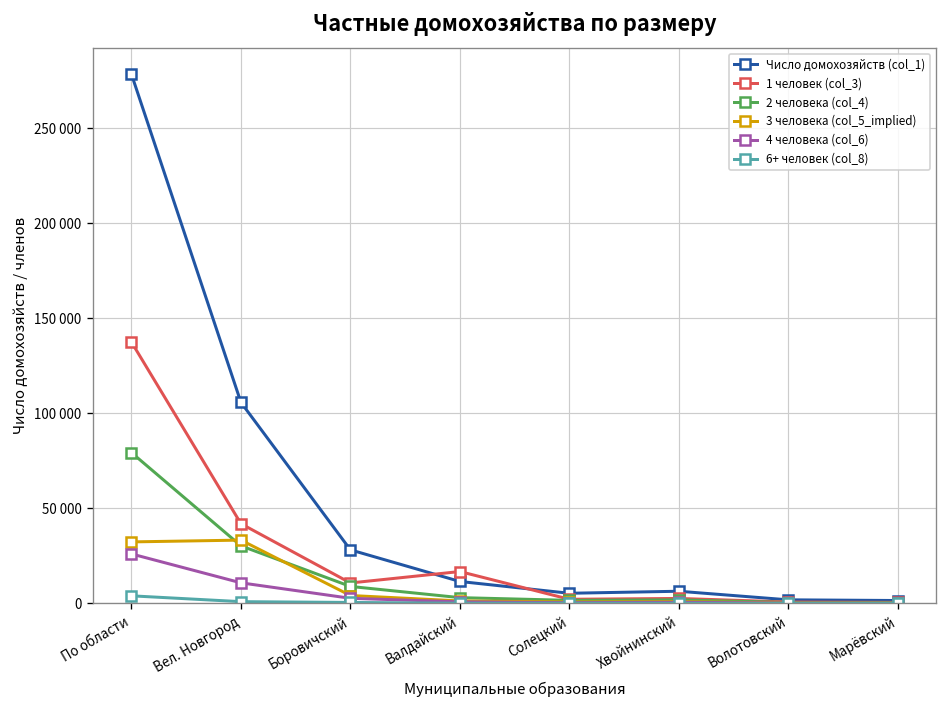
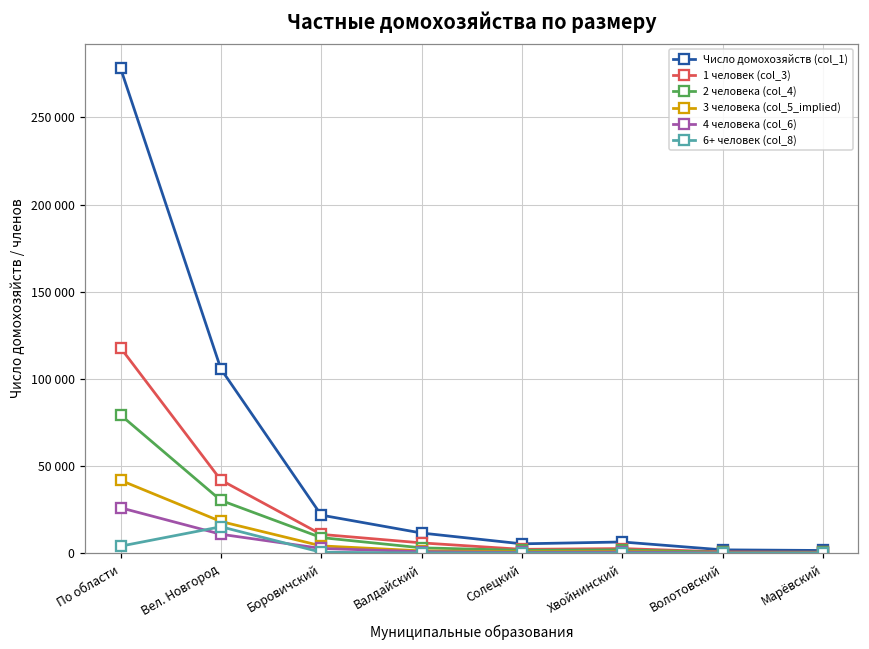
  {
    "Число домохозяйств (col_1)": {
      "По области": 278000,
      "Вел. Новгород": 106000,
-     "Боровичский": 28000,
+     "Боровичский": 22000,
      "Валдайский": 12000,
      "Солецкий": 5000,
      "Хвойнинский": 6000
    },
    "1 человек (col_3)": {
-     "По области": 137000,
+     "По области": 118000,
      "Вел. Новгород": 42000,
      "Боровичский": 11000,
-     "Валдайский": 17000
+     "Валдайский": 6000
    },
    "2 человека (col_4)": {
      "По области": 79000,
      "Вел. Новгород": 30000,
      "Боровичский": 9000,
      "Валдайский": 3000
    },
    "3 человека (col_5_implied)": {
-     "По области": 32000,
-     "Вел. Новгород": 33000
+     "По области": 42000,
+     "Вел. Новгород": 18000
    },
    "4 человека (col_6)": {
      "По области": 26000,
      "Вел. Новгород": 11000
    },
    "6+ человек (col_8)": {
      "По области": 4000,
-     "Вел. Новгород": 1000,
+     "Вел. Новгород": 15000,
      "Боровичский": 1000
    }
  }
